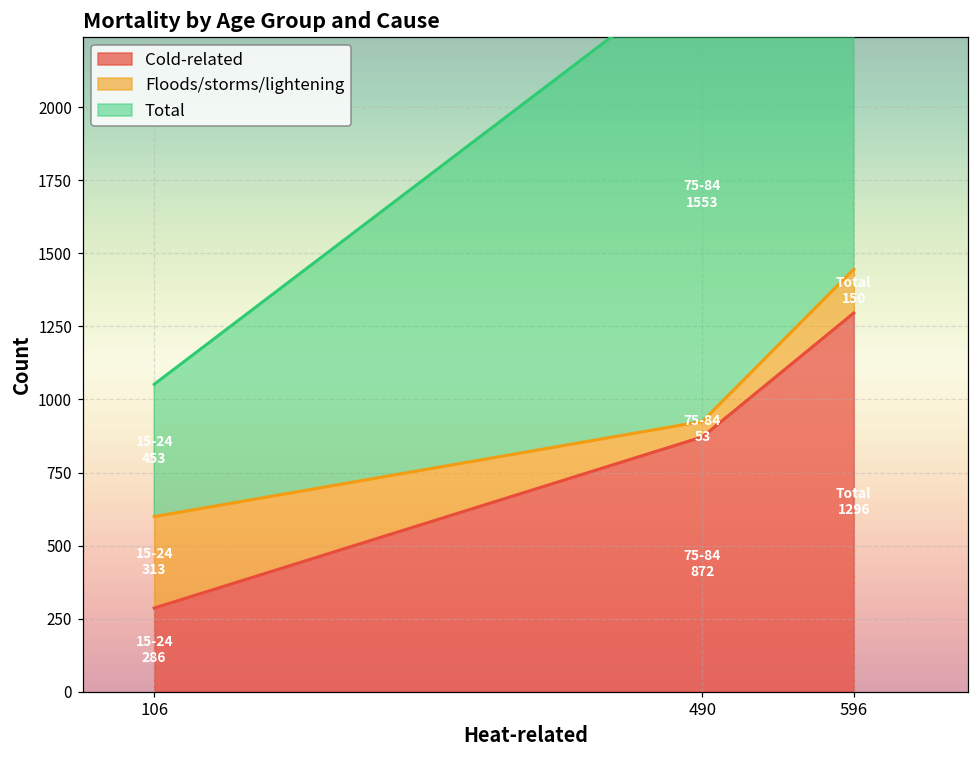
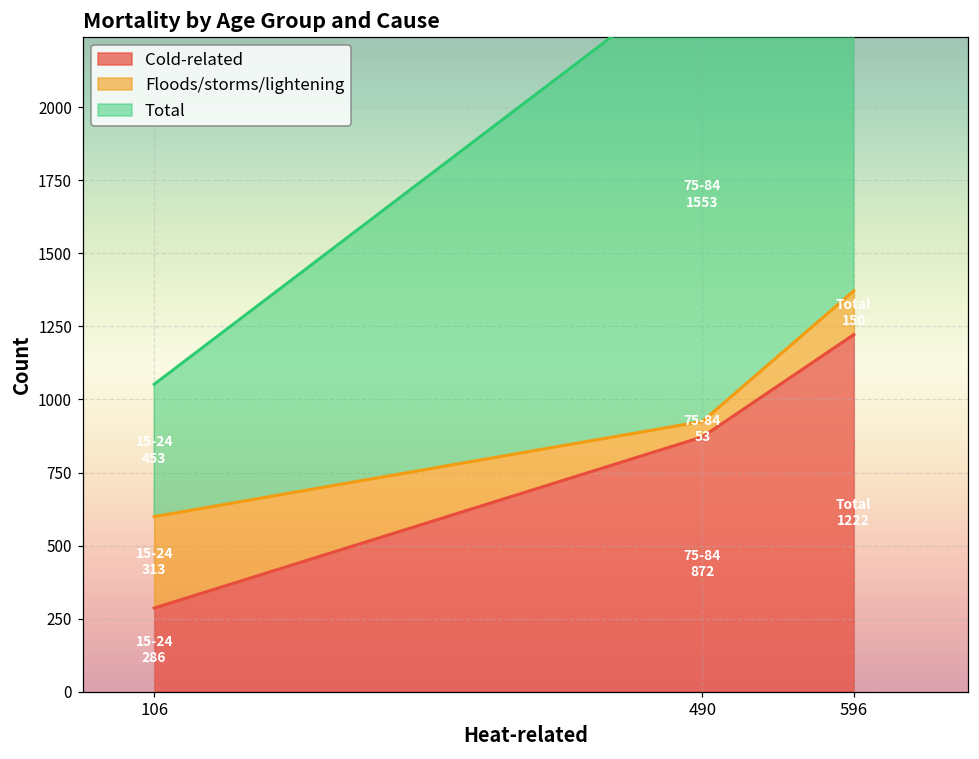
  {
    "Cold-related": {
      "106": 286,
-     "596": 1296
+     "596": 1222
    },
    "Floods/storms/lightening": {
      "106": 310,
      "596": 150
    },
    "Total": {
      "106": 450
    }
  }
